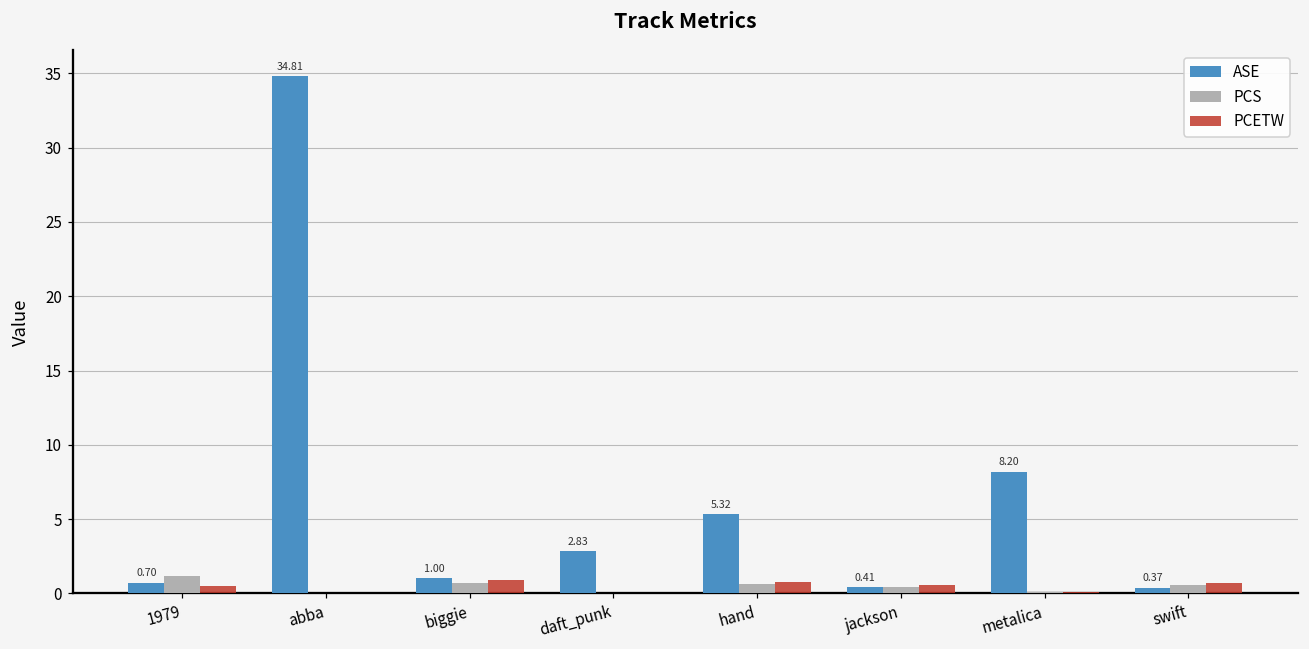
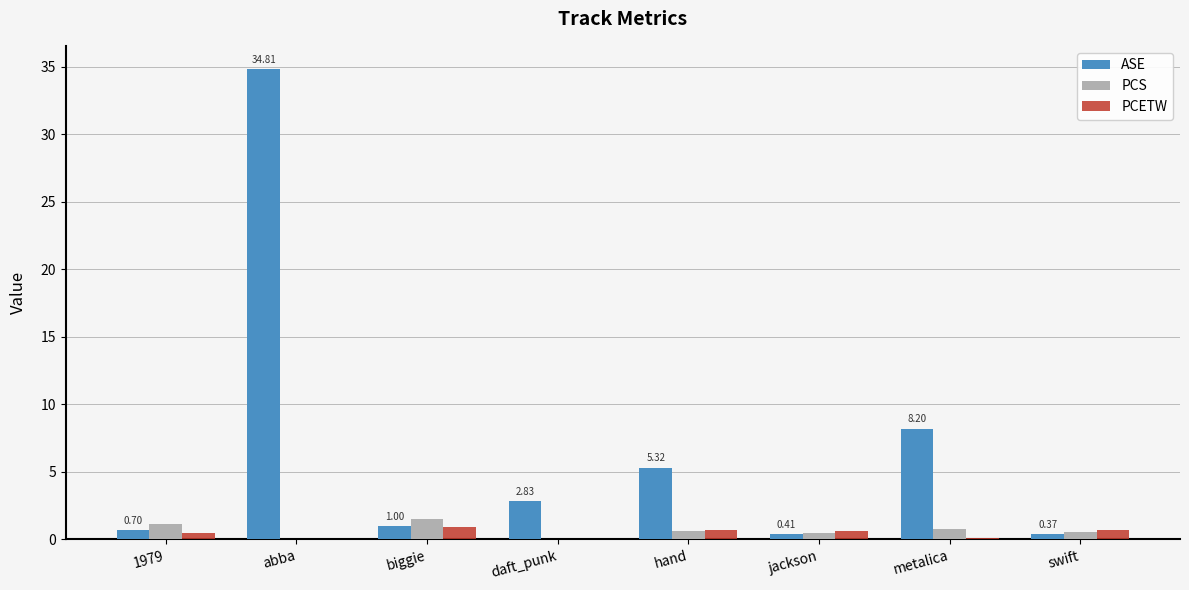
  {
    "ASE": {
      "1979": 0.70,
      "abba": 34.81,
      "biggie": 1.00,
      "daft_punk": 2.83,
      "hand": 5.32,
      "jackson": 0.41,
      "metalica": 8.20,
      "swift": 0.37
    },
    "PCS": {
      "1979": 1.2,
      "abba": 0.0,
-     "biggie": 0.7,
+     "biggie": 1.5,
      "hand": 0.6,
      "jackson": 0.5,
-     "metalica": 0.1,
+     "metalica": 0.8,
      "swift": 0.6
    },
    "PCETW": {
      "1979": 0.5,
      "abba": 0.0,
      "biggie": 0.9,
      "daft_punk": 0.0,
      "hand": 0.7,
      "jackson": 0.6,
      "swift": 0.7
    }
  }
